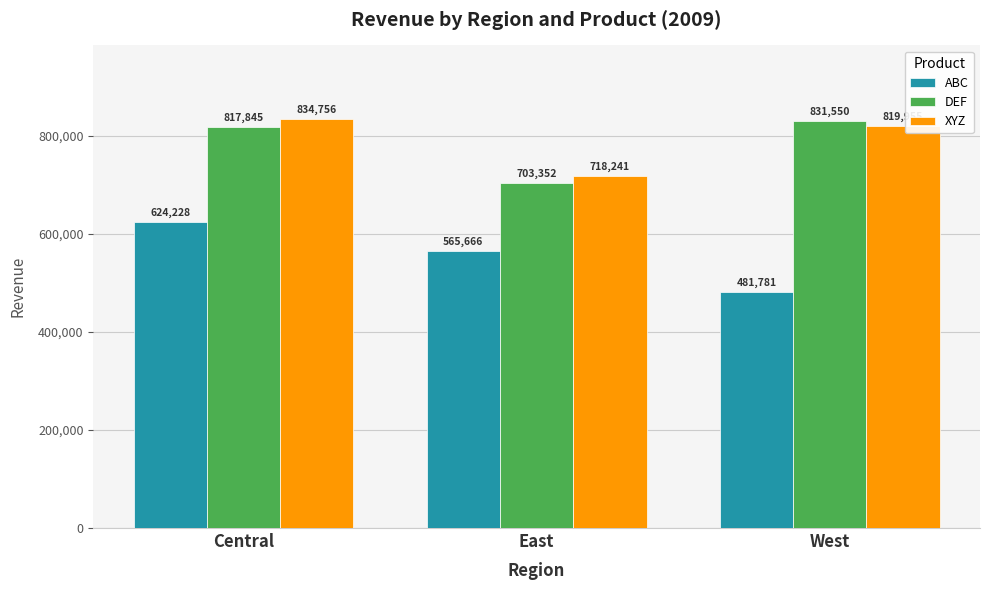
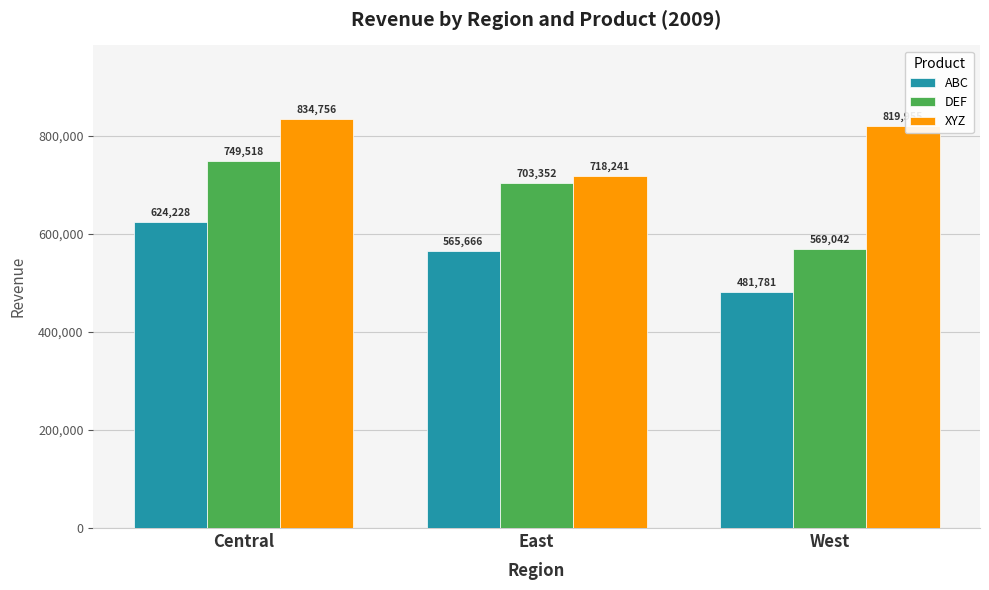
  {
    "ABC": {
      "Central": "624,228",
      "East": "565,666",
      "West": "481,781"
    },
    "DEF": {
-     "Central": "817,845",
+     "Central": "749,518",
      "East": "703,352",
-     "West": "831,550"
+     "West": "569,042"
    },
    "XYZ": {
      "Central": "834,756",
      "East": "718,241"
    }
  }
